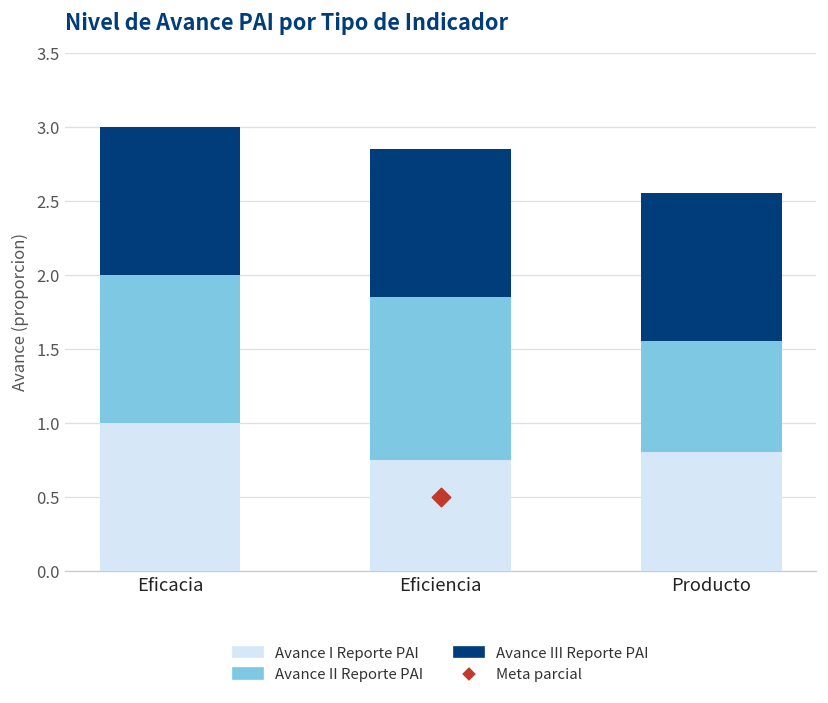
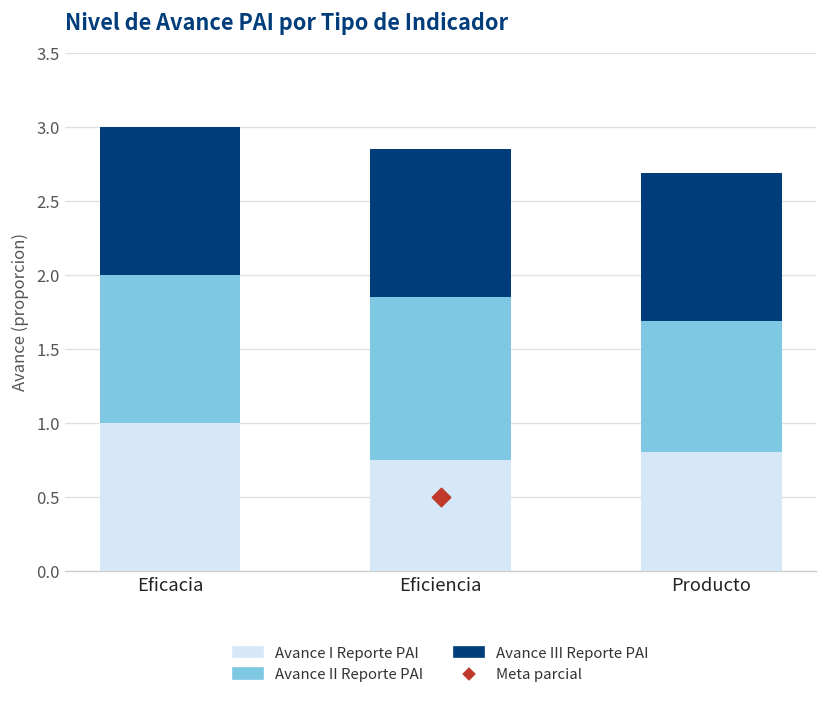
  {
    "Avance I Reporte PAI": {
      "Eficacia": 1.00,
      "Eficiencia": 0.75,
      "Producto": 0.80
    },
    "Avance II Reporte PAI": {
      "Eficacia": 1.00,
      "Eficiencia": 1.10,
-     "Producto": 0.75
+     "Producto": 0.89
    },
    "Avance III Reporte PAI": {
      "Eficacia": 1.00,
      "Eficiencia": 1.00,
      "Producto": 1.00
    }
  }
